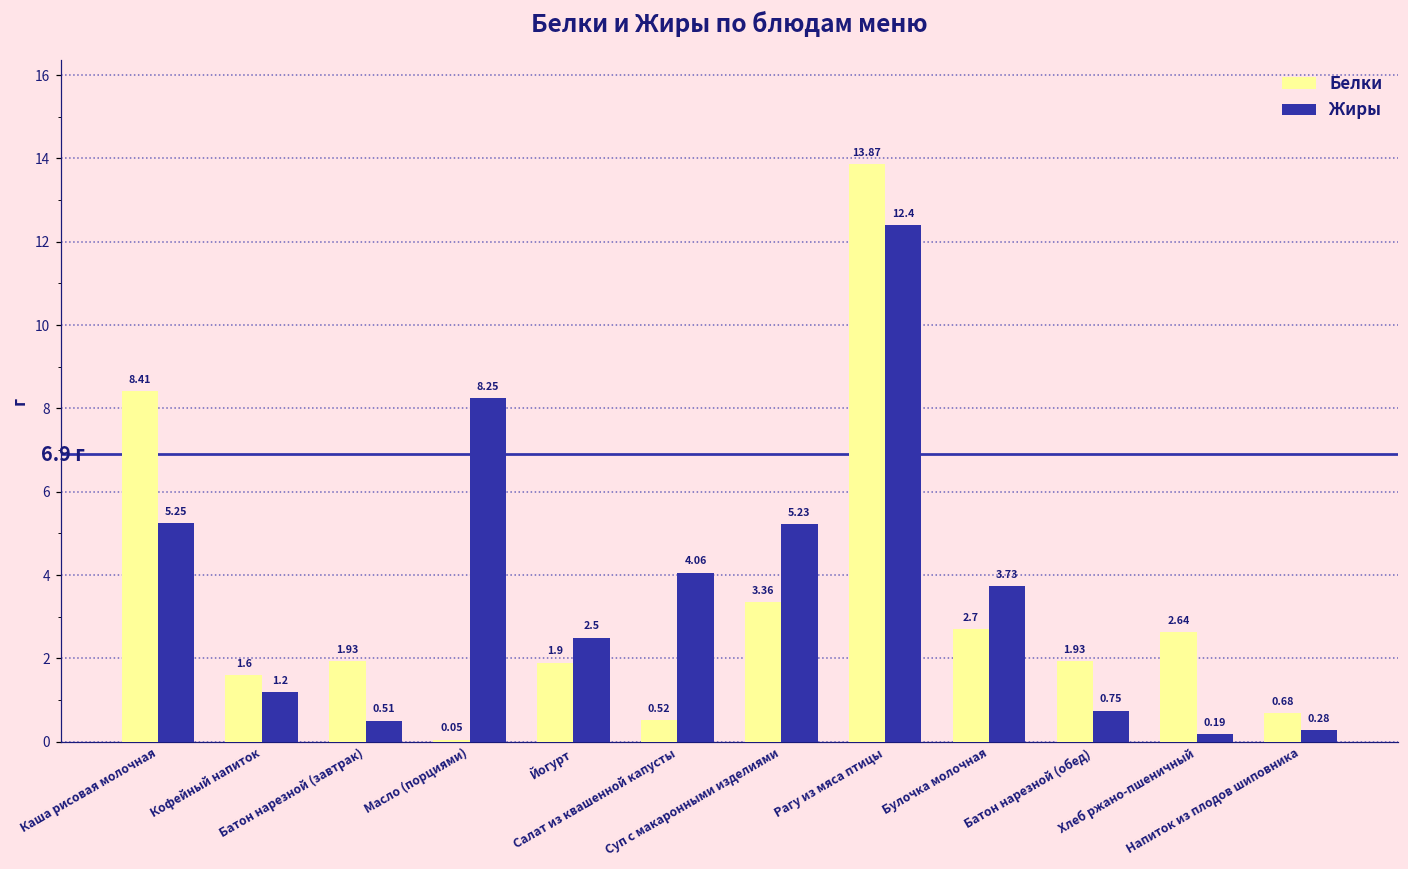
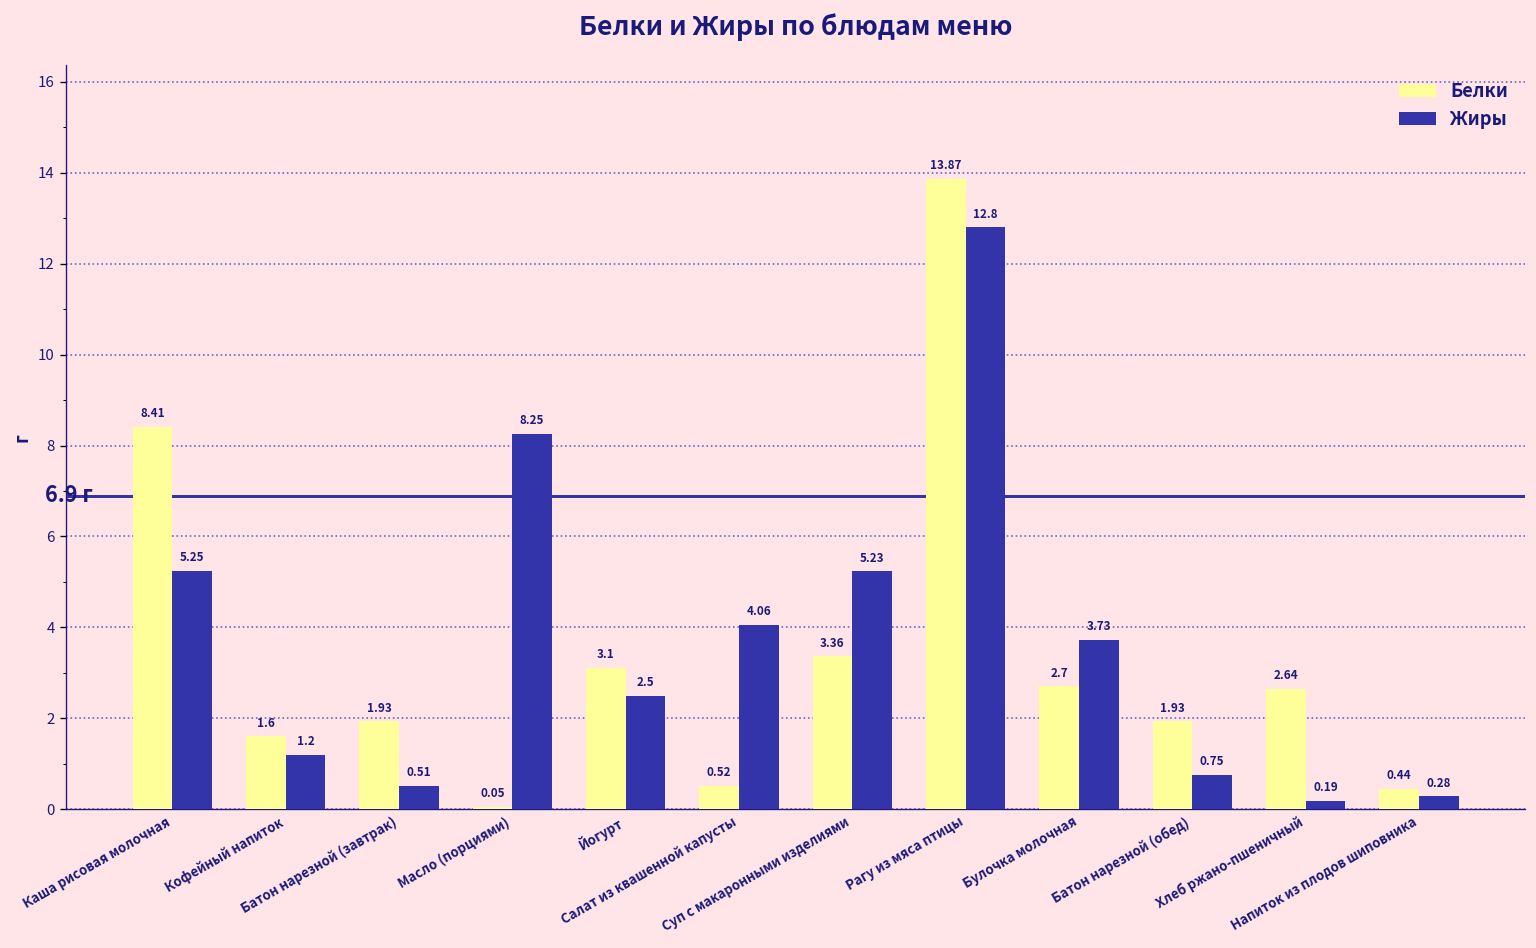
  {
    "Белки": {
      "Каша рисовая молочная": 8.41,
      "Кофейный напиток": 1.6,
      "Батон нарезной (завтрак)": 1.93,
      "Масло (порциями)": 0.05,
-     "Йогурт": 1.9,
+     "Йогурт": 3.1,
      "Салат из квашенной капусты": 0.52,
      "Суп с макаронными изделиями": 3.36,
      "Рагу из мяса птицы": 13.87,
      "Булочка молочная": 2.7,
      "Батон нарезной (обед)": 1.93,
      "Хлеб ржано-пшеничный": 2.64,
-     "Напиток из плодов шиповника": 0.68
+     "Напиток из плодов шиповника": 0.44
    },
    "Жиры": {
      "Каша рисовая молочная": 5.25,
      "Кофейный напиток": 1.2,
      "Батон нарезной (завтрак)": 0.51,
      "Масло (порциями)": 8.25,
      "Йогурт": 2.5,
      "Салат из квашенной капусты": 4.06,
      "Суп с макаронными изделиями": 5.23,
-     "Рагу из мяса птицы": 12.4,
+     "Рагу из мяса птицы": 12.8,
      "Булочка молочная": 3.73,
      "Батон нарезной (обед)": 0.75,
      "Хлеб ржано-пшеничный": 0.19,
      "Напиток из плодов шиповника": 0.28
    }
  }
